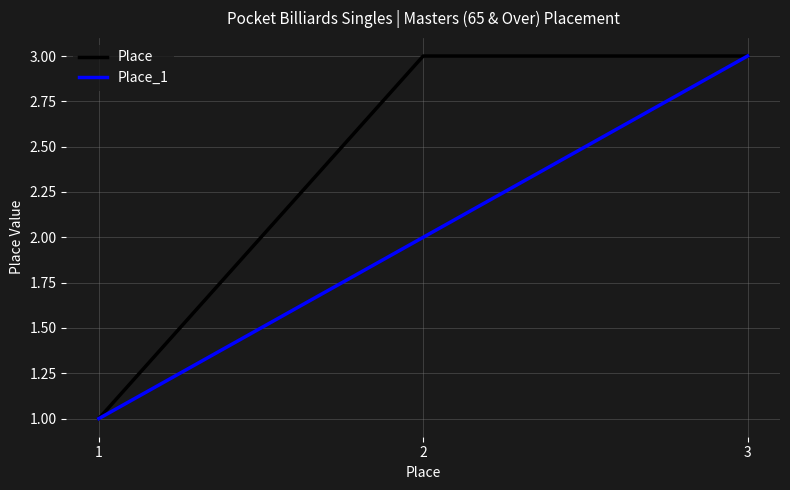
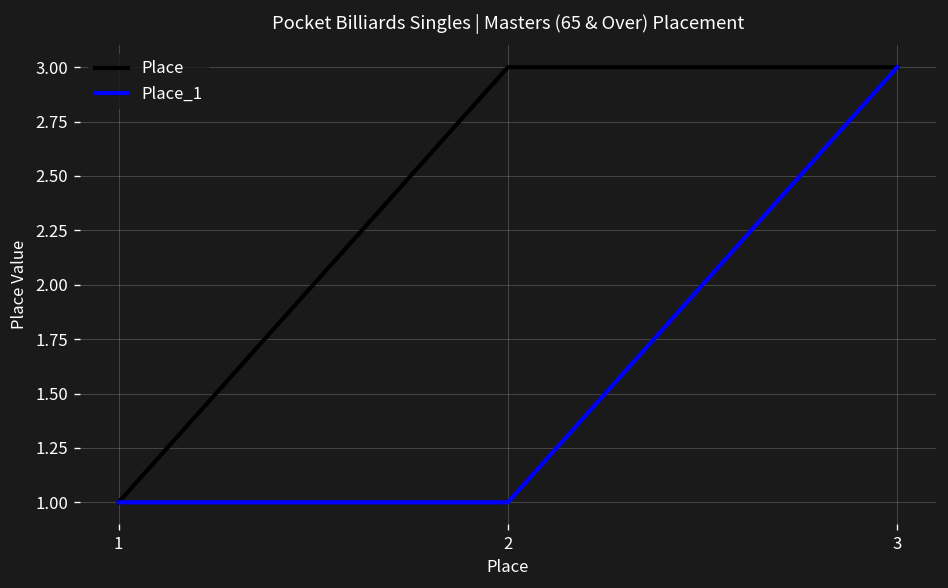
  {
    "Place": {
      "2": 3
    },
    "Place_1": {
-     "2": 2
+     "2": 1
    }
  }
